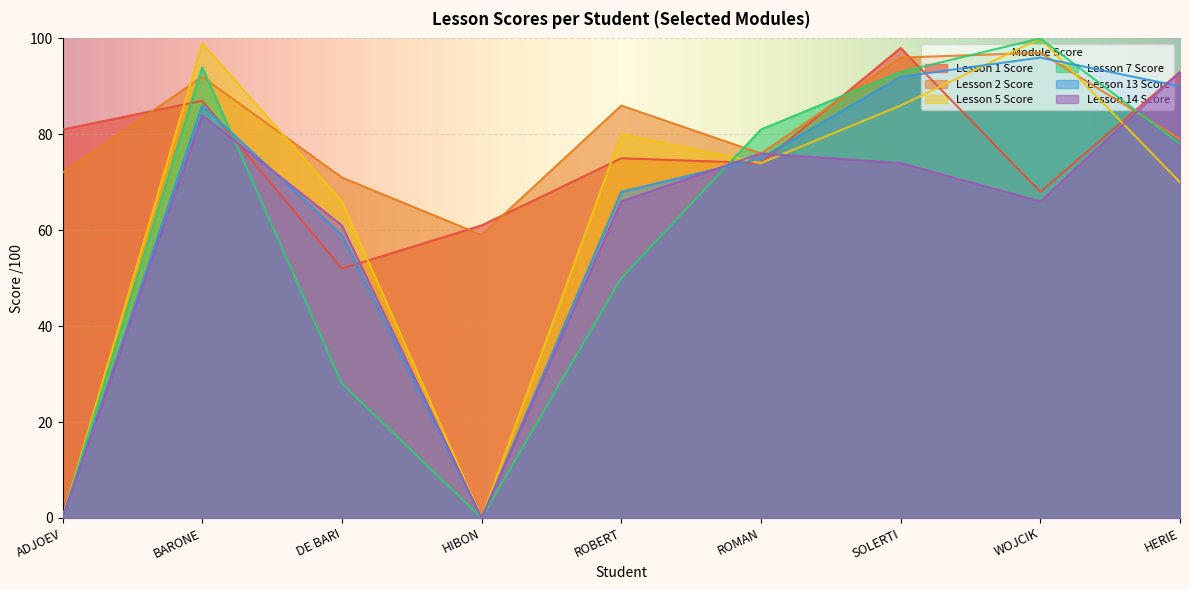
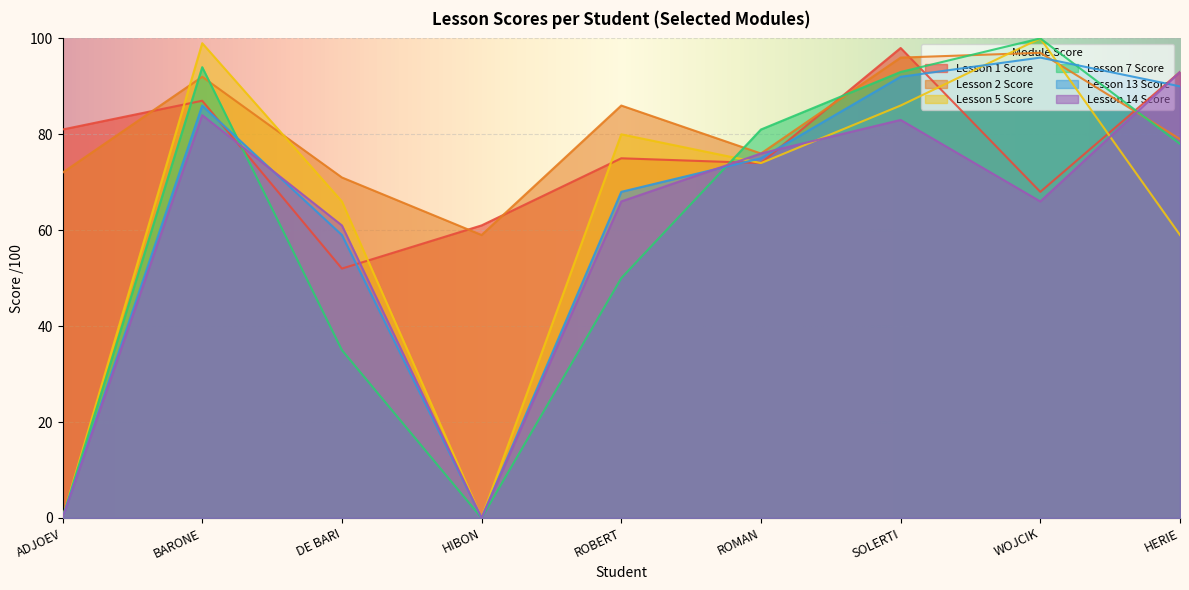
  {
    "Lesson 5 Score": {
      "BARONE": 99,
      "DE BARI": 66,
      "ROBERT": 80,
      "SOLERTI": 86,
-     "HERIE": 70
+     "HERIE": 59
    },
    "Lesson 7 Score": {
      "BARONE": 94,
-     "DE BARI": 28,
+     "DE BARI": 35,
      "ROBERT": 50,
      "ROMAN": 81,
      "SOLERTI": 93,
      "HERIE": 78
    },
    "Lesson 13 Score": {
      "BARONE": 86,
      "DE BARI": 59,
      "ROBERT": 68,
      "ROMAN": 75,
      "SOLERTI": 92,
      "HERIE": 90
    },
    "Lesson 14 Score": {
      "BARONE": 84,
      "DE BARI": 61,
      "ROBERT": 66,
-     "SOLERTI": 74,
+     "SOLERTI": 83,
      "WOJCIK": 66
    }
  }
